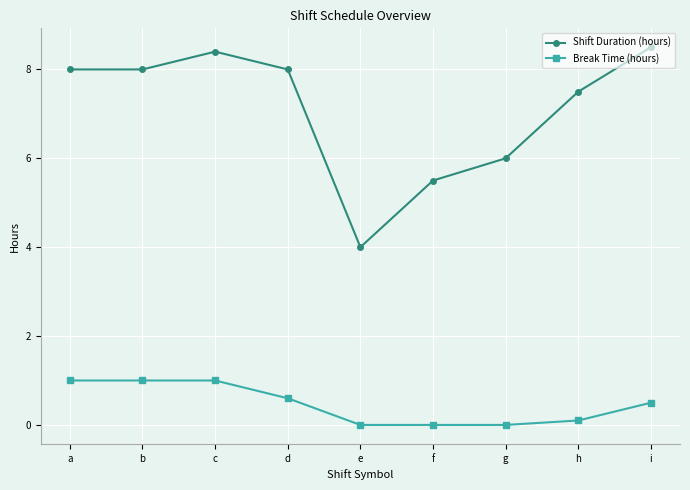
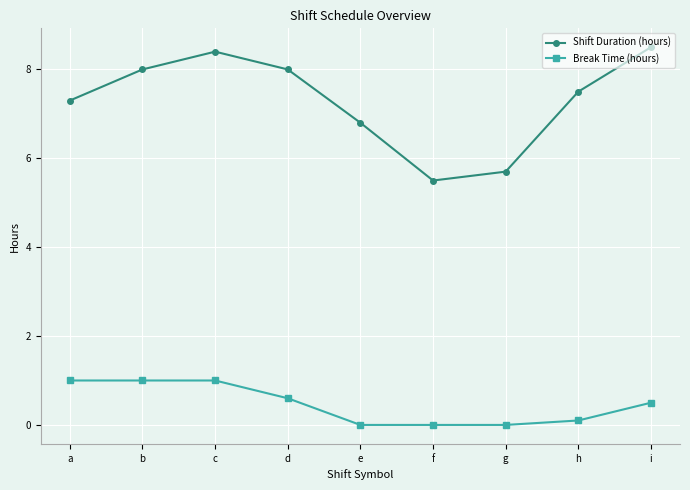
  {
    "Shift Duration (hours)": {
-     "a": 8.0,
+     "a": 7.3,
      "b": 8.0,
      "c": 8.4,
      "d": 8.0,
-     "e": 4.0,
+     "e": 6.8,
      "f": 5.5,
-     "g": 6.0,
+     "g": 5.7,
      "h": 7.5
    },
    "Break Time (hours)": {
      "a": 1.0,
      "b": 1.0,
      "c": 1.0,
      "d": 0.6,
      "e": 0.0,
      "f": 0.0,
      "g": 0.0,
      "h": 0.1,
      "i": 0.5
    }
  }
